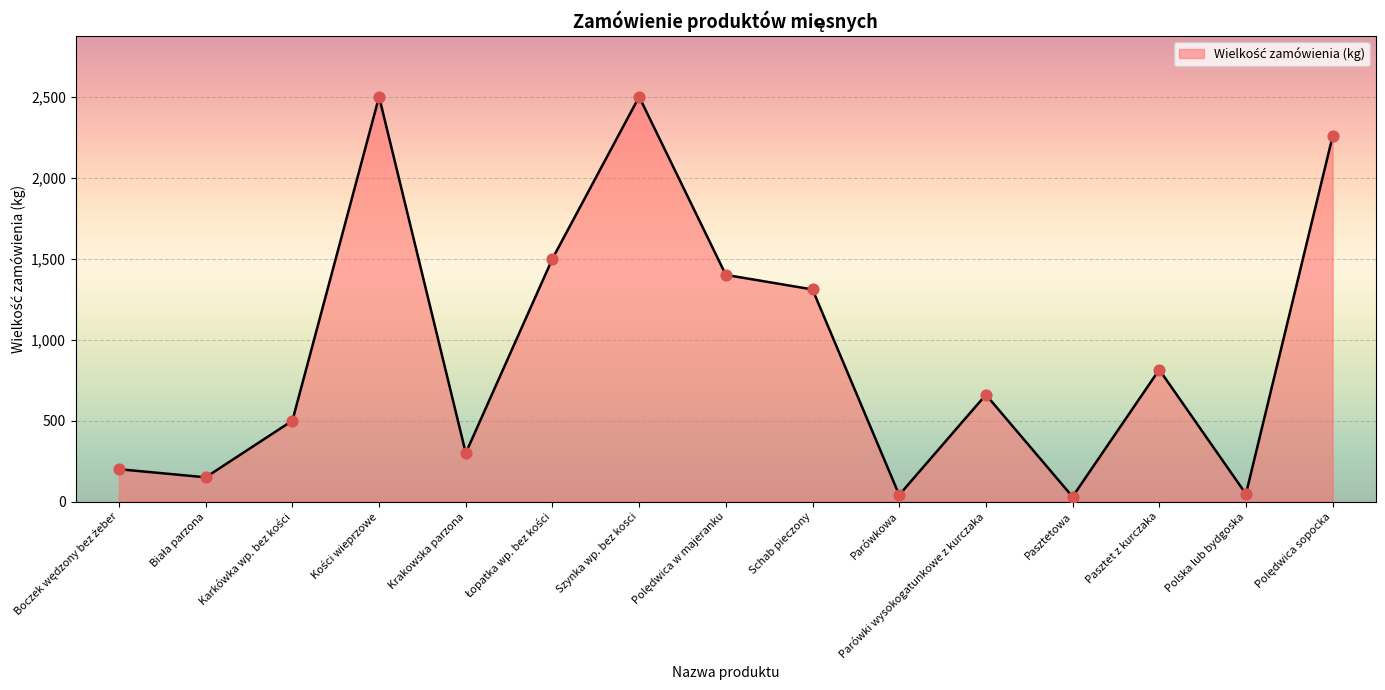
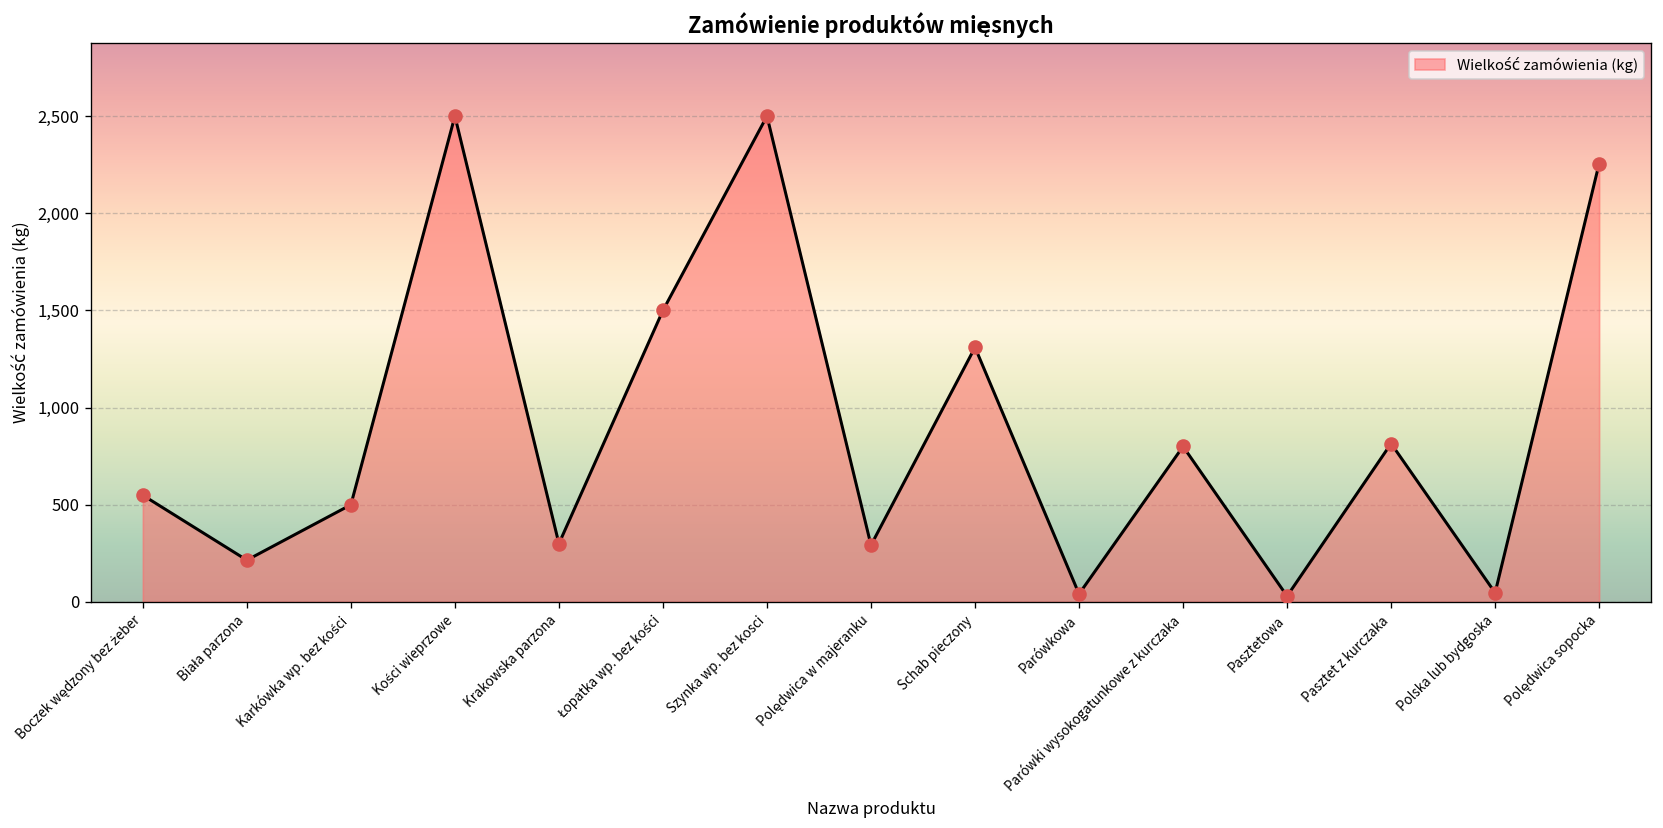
  {
-   "Boczek wędzony bez żeber": "200",
-   "Biała parzona": "150",
+   "Boczek wędzony bez żeber": "550",
+   "Biała parzona": "220",
    "Karkówka wp. bez kości": "500",
    "Kości wieprzowe": "2,500",
    "Krakowska parzona": "300",
    "Łopatka wp. bez kości": "1,500",
    "Szynka wp. bez kosci": "2,500",
-   "Polędwica w majeranku": "1,400",
+   "Polędwica w majeranku": "290",
    "Schab pieczony": "1,310",
    "Parówkowa": "40",
-   "Parówki wysokogatunkowe z kurczaka": "660",
+   "Parówki wysokogatunkowe z kurczaka": "800",
    "Pasztetowa": "30",
    "Pasztet z kurczaka": "820",
    "Polska lub bydgoska": "50",
    "Polędwica sopocka": "2,260"
  }
